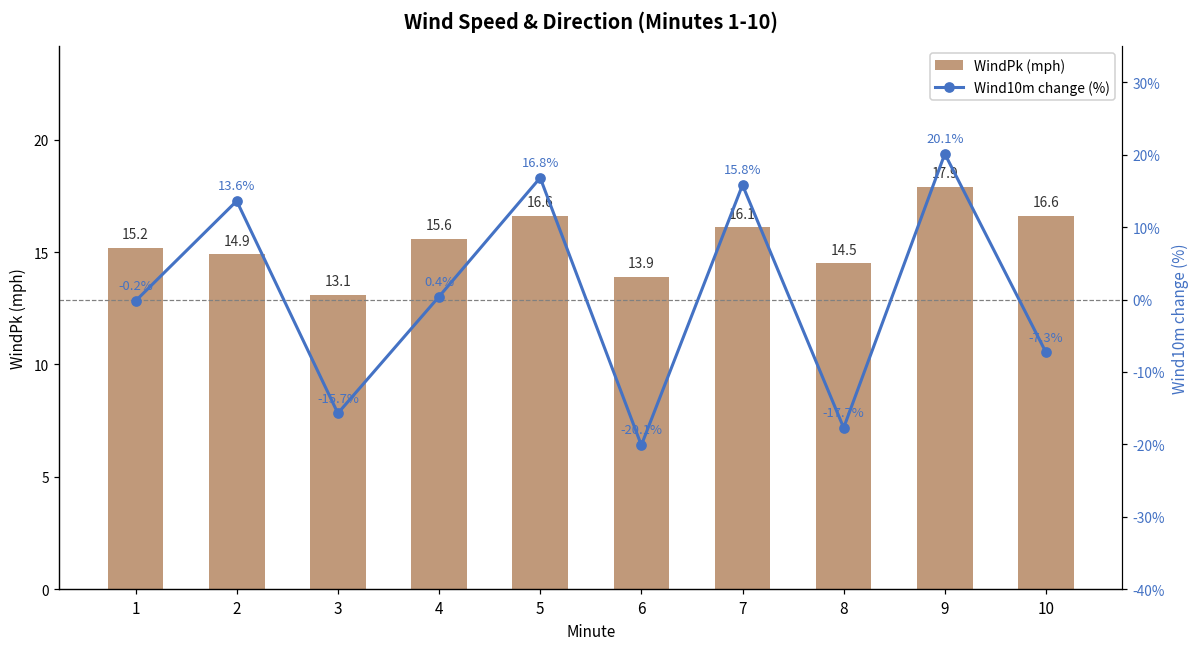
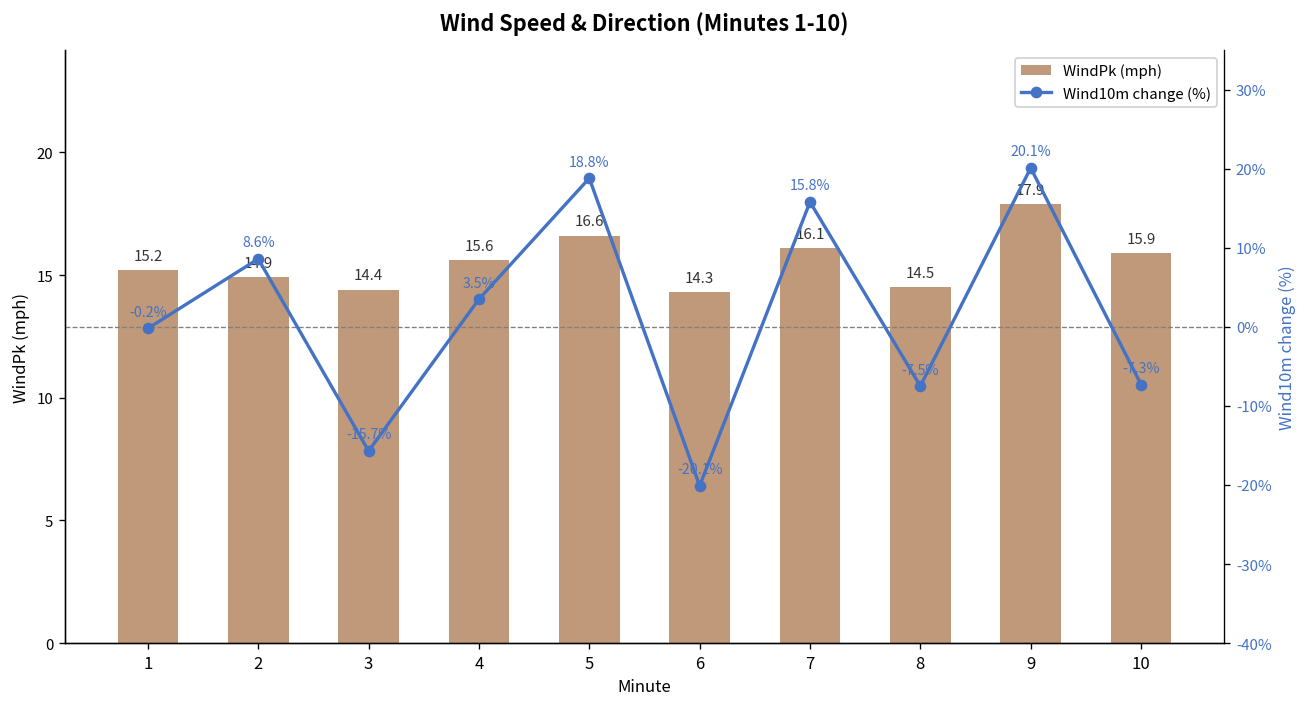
  {
    "WindPk (mph)": {
      "1": "15.2",
-     "3": "13.1",
+     "3": "14.4",
      "4": "15.6",
      "5": "16.6",
-     "6": "13.9",
+     "6": "14.3",
      "7": "16.1",
      "8": "14.5",
      "9": "17.9",
-     "10": "16.6"
+     "10": "15.9"
    },
    "Wind10m change (%)": {
      "1": "-0.2%",
-     "2": "13.6%",
+     "2": "8.6%",
      "3": "-15.7%",
-     "4": "0.4%",
-     "5": "16.8%",
+     "4": "3.5%",
+     "5": "18.8%",
      "6": "-20.1%",
      "7": "15.8%",
-     "8": "-17.7%",
+     "8": "-7.5%",
      "9": "20.1%",
      "10": "-7.3%"
    }
  }
